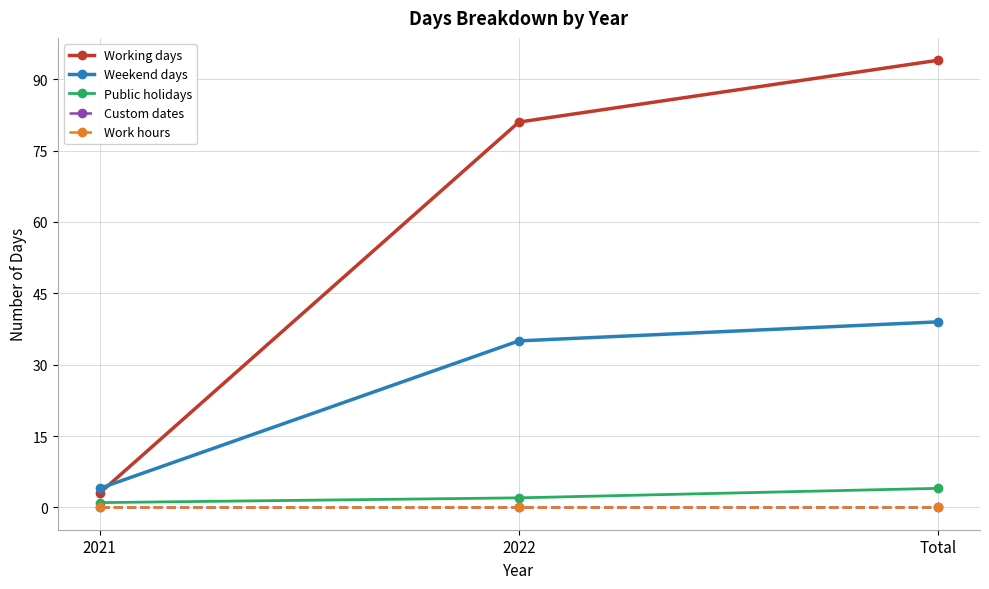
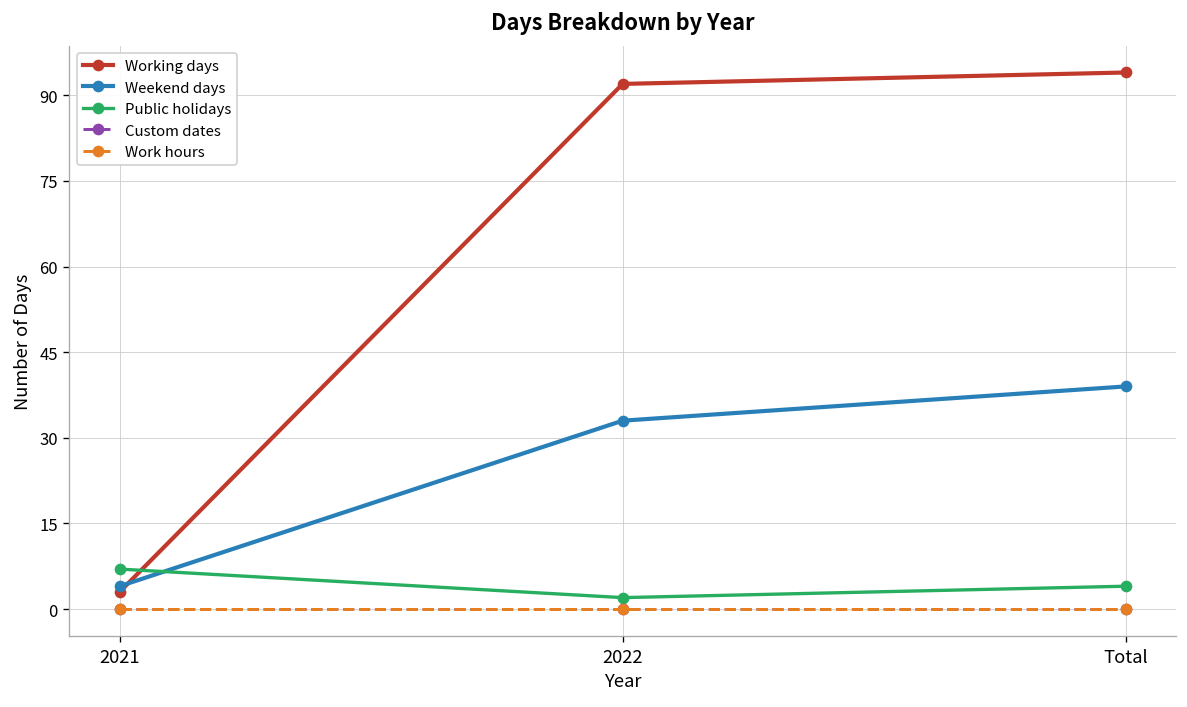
  {
    "Working days": {
      "2021": 3,
-     "2022": 81,
+     "2022": 92,
      "Total": 94
    },
    "Weekend days": {
      "2021": 4,
-     "2022": 35,
+     "2022": 33,
      "Total": 39
    },
    "Public holidays": {
-     "2021": 1,
+     "2021": 7,
      "2022": 2,
      "Total": 4
    },
    "Work hours": {
      "2021": 0,
      "2022": 0,
      "Total": 0
    }
  }
